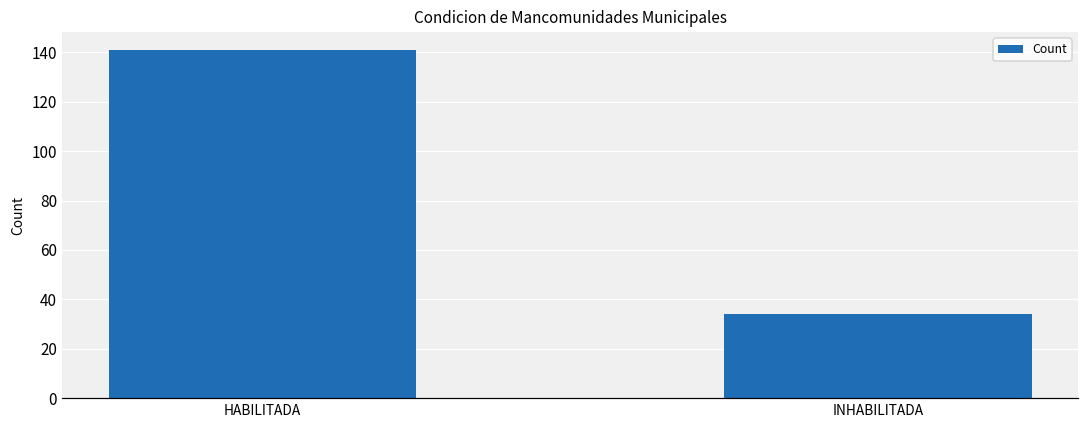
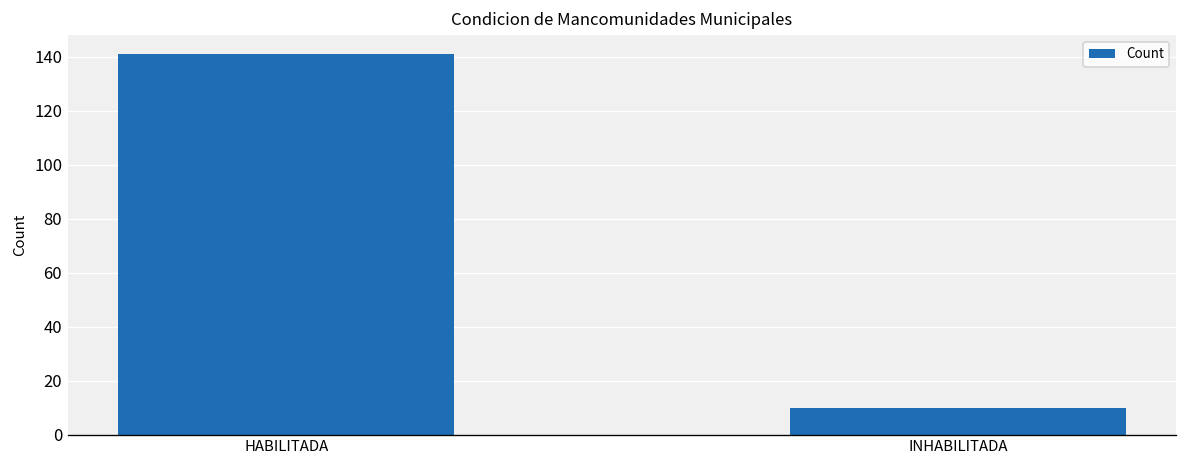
  {
    "HABILITADA": 141,
-   "INHABILITADA": 34
+   "INHABILITADA": 10
  }
